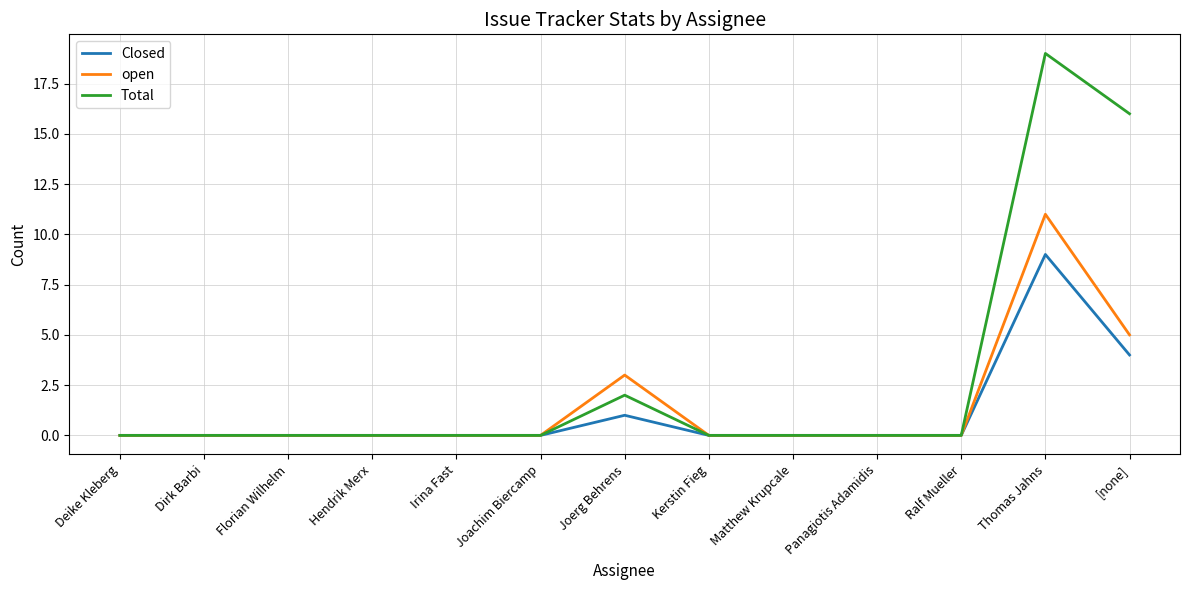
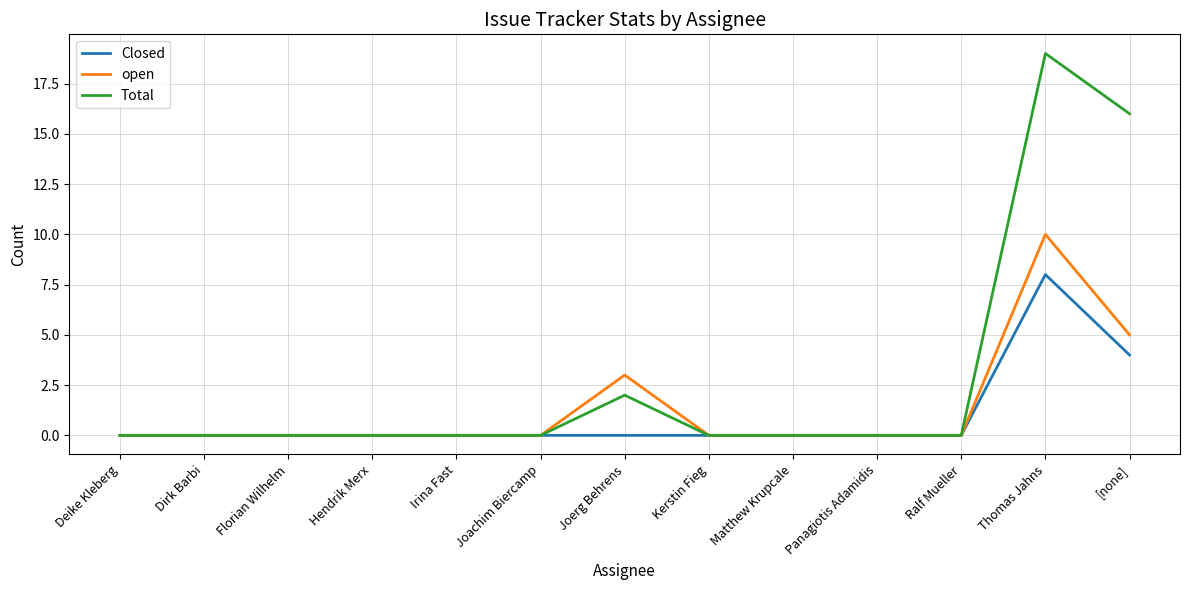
  {
    "Closed": {
-     "Joerg Behrens": 1,
-     "Thomas Jahns": 9,
+     "Joerg Behrens": 0,
+     "Thomas Jahns": 8,
      "[none]": 4
    },
    "open": {
      "Joerg Behrens": 3,
-     "Thomas Jahns": 11,
+     "Thomas Jahns": 10,
      "[none]": 5
    },
    "Total": {
      "Joerg Behrens": 2,
      "Thomas Jahns": 19,
      "[none]": 16
    }
  }
